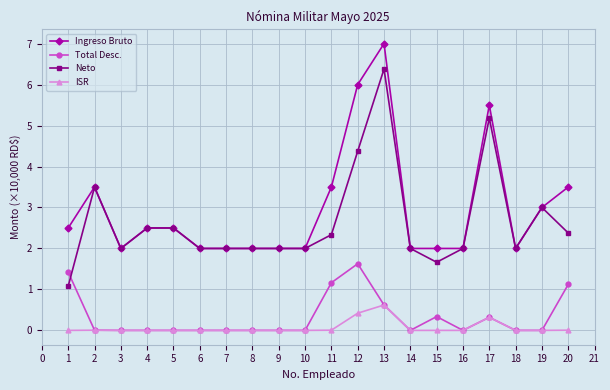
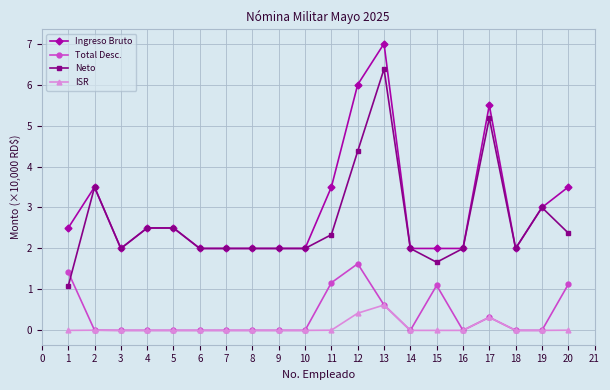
  {
    "Total Desc.": {
      "1": 1.4,
      "11": 1.2,
      "12": 1.6,
-     "15": 0.3,
+     "15": 1.1,
      "20": 1.1
    },
    "ISR": {
      "1": 0.0,
      "11": 0.0,
      "12": 0.4,
      "15": 0.0,
      "20": 0.0
    }
  }
